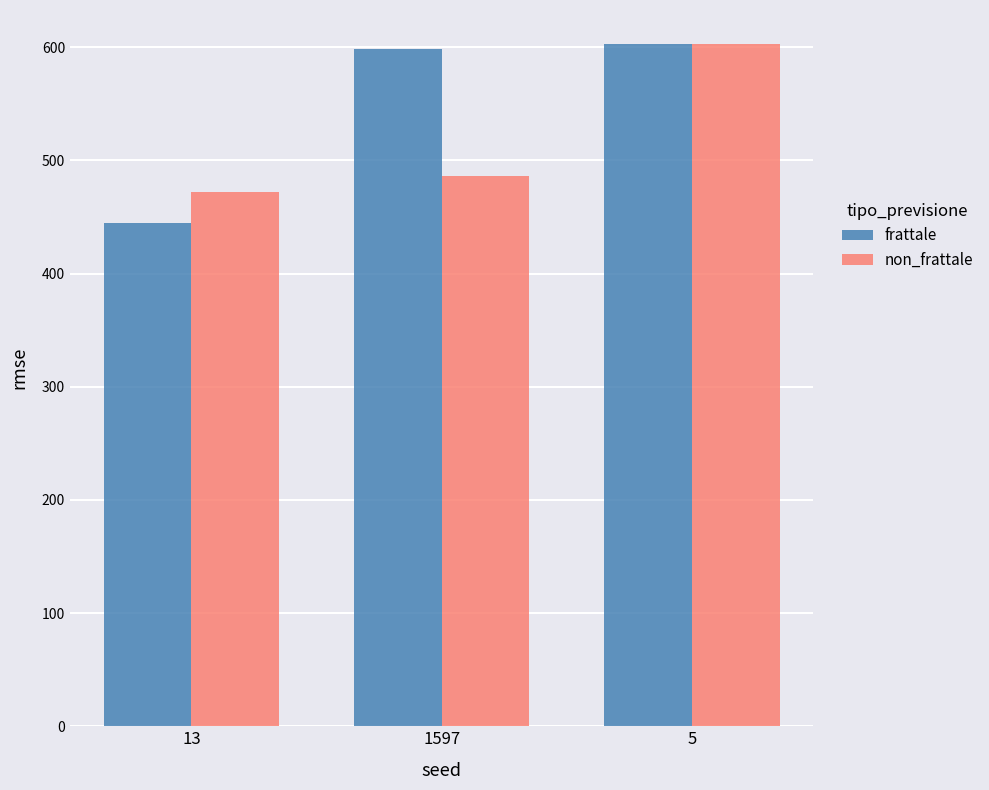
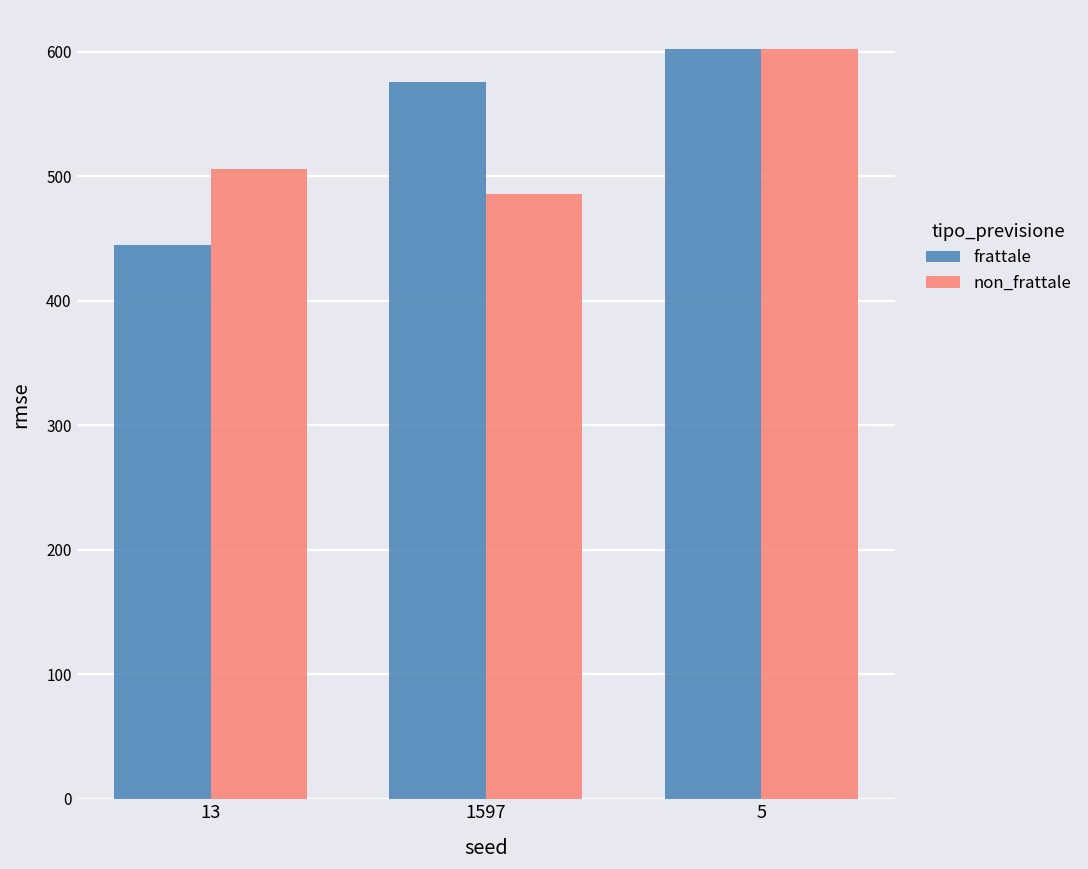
  {
    "frattale": {
      "13": 445,
-     "1597": 599,
+     "1597": 576,
      "5": 603
    },
    "non_frattale": {
-     "13": 472,
+     "13": 506,
      "1597": 486,
      "5": 603
    }
  }
